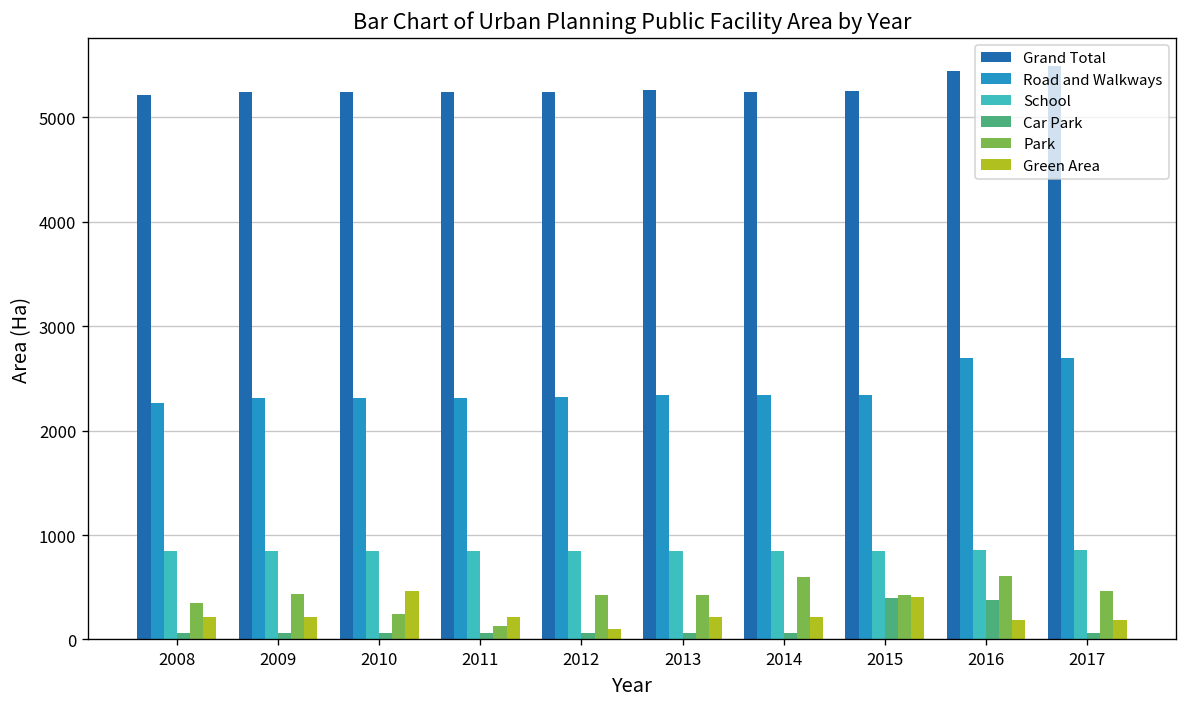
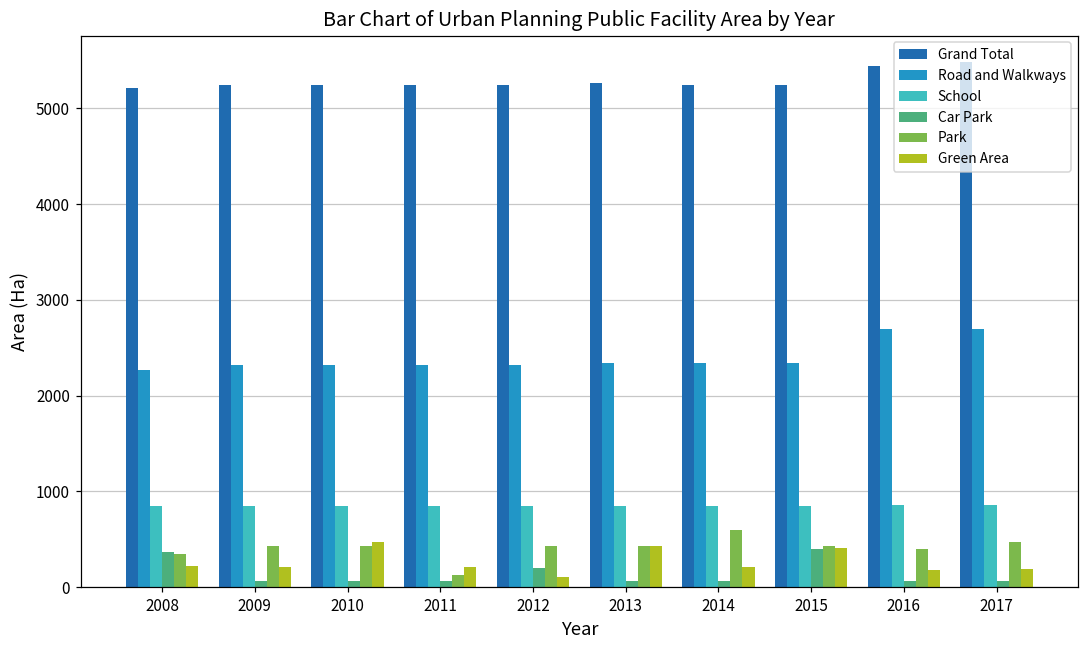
  {
    "Car Park": {
-     "2008": 100,
+     "2008": 400,
      "2009": 100,
      "2010": 100,
      "2011": 100,
-     "2012": 100,
+     "2012": 200,
      "2013": 100,
      "2014": 100,
      "2015": 400,
-     "2016": 400,
+     "2016": 100,
      "2017": 100
    },
    "Park": {
      "2008": 300,
      "2009": 400,
-     "2010": 200,
+     "2010": 400,
      "2011": 100,
      "2012": 400,
      "2013": 400,
      "2014": 600,
      "2015": 400,
-     "2016": 600,
+     "2016": 400,
      "2017": 500
    },
    "Green Area": {
      "2008": 200,
      "2009": 200,
      "2010": 500,
      "2011": 200,
      "2012": 100,
-     "2013": 200,
+     "2013": 400,
      "2014": 200,
      "2015": 400,
      "2016": 200,
      "2017": 200
    }
  }
